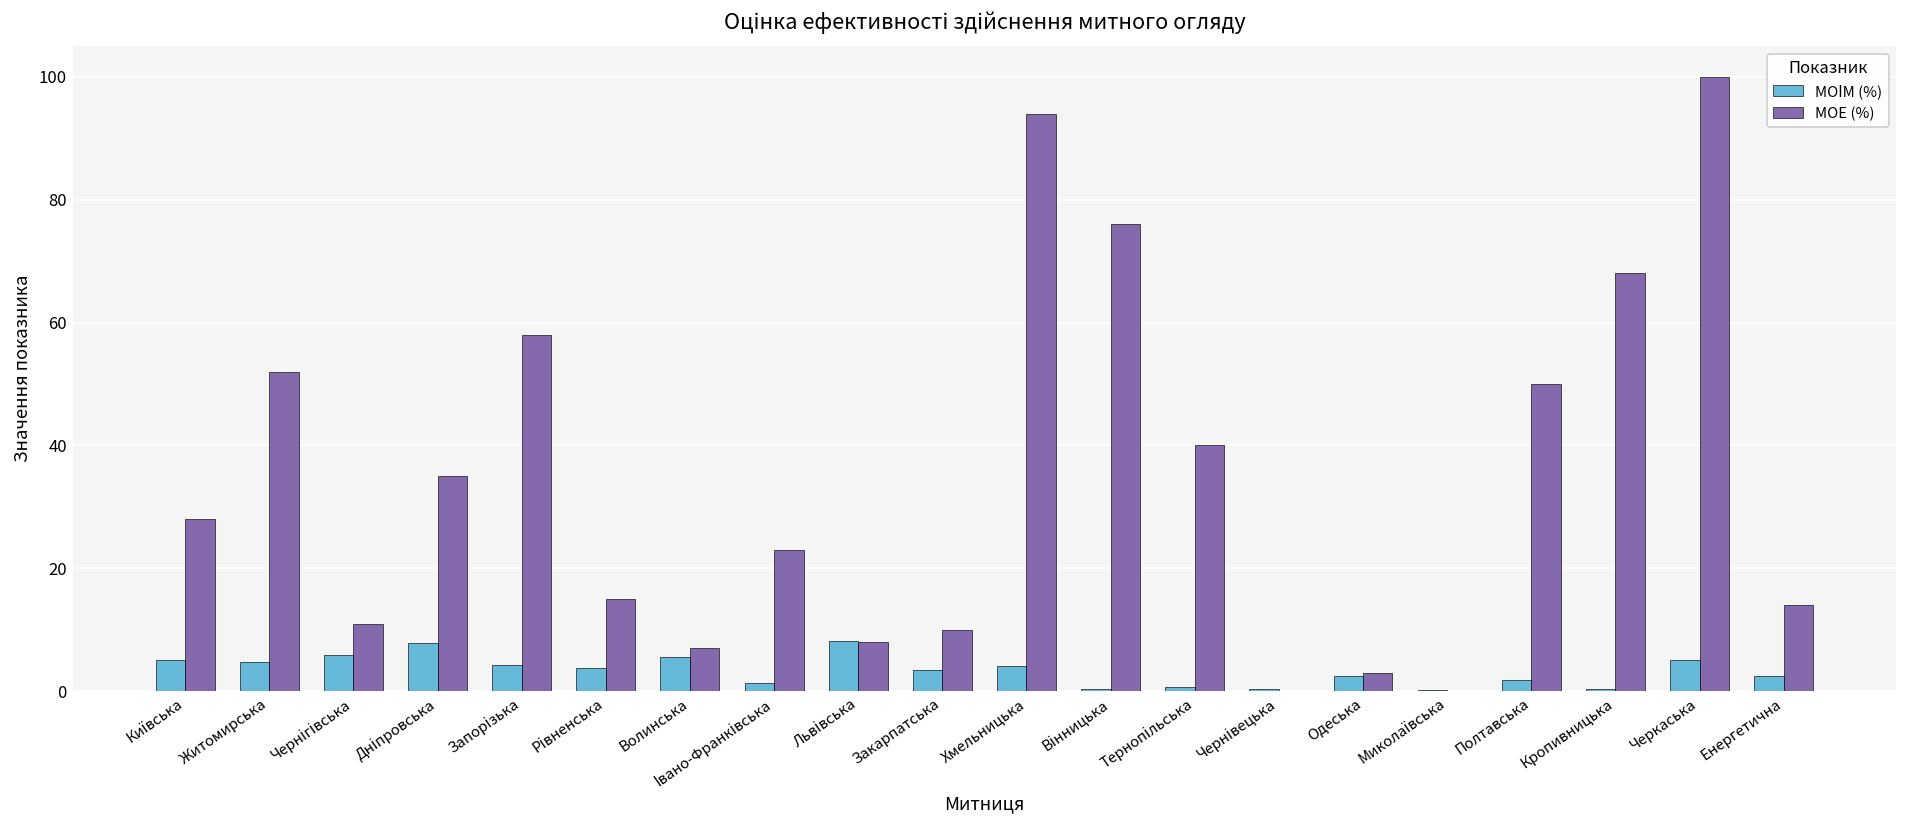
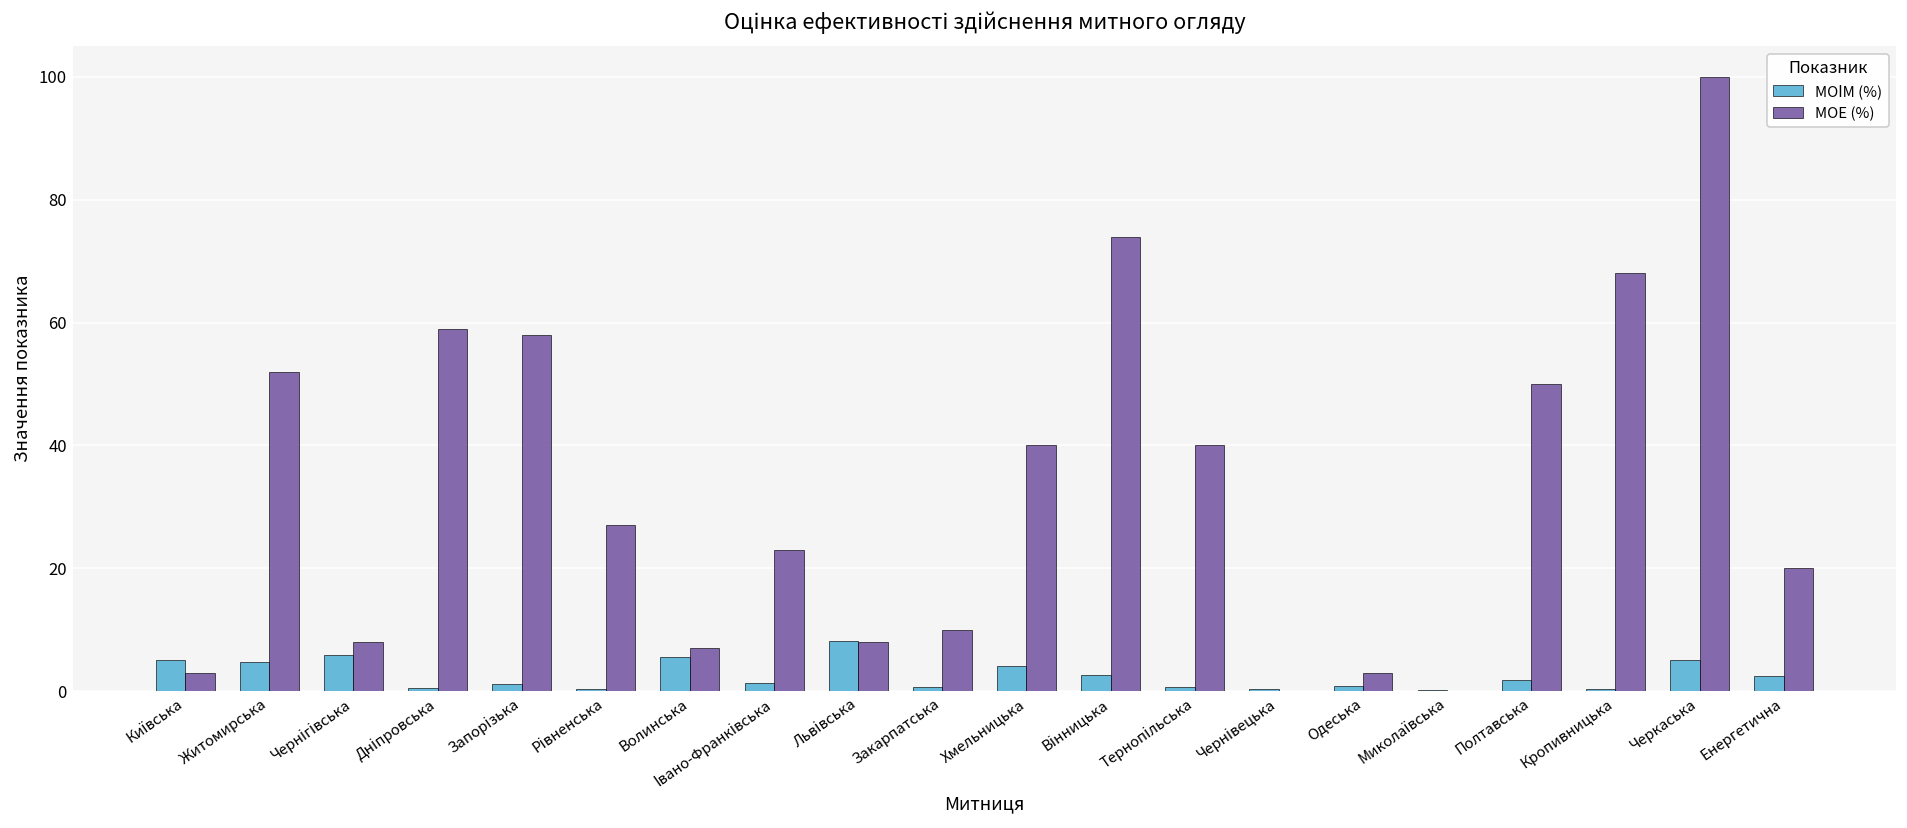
  {
    "МОІМ (%)": {
      "Київська": 5,
      "Житомирська": 5,
      "Чернігівська": 6,
-     "Дніпровська": 8,
-     "Запорізька": 4,
-     "Рівненська": 4,
+     "Дніпровська": 1,
+     "Запорізька": 1,
+     "Рівненська": 0,
      "Волинська": 6,
      "Івано-Франківська": 1,
      "Львівська": 8,
-     "Закарпатська": 3,
+     "Закарпатська": 1,
      "Хмельницька": 4,
-     "Вінницька": 0,
+     "Вінницька": 3,
      "Тернопільська": 1,
-     "Одеська": 3,
+     "Одеська": 1,
      "Полтавська": 2,
      "Черкаська": 5,
      "Енергетична": 2
    },
    "МОЕ (%)": {
-     "Київська": 28,
+     "Київська": 3,
      "Житомирська": 52,
-     "Чернігівська": 11,
-     "Дніпровська": 35,
+     "Чернігівська": 8,
+     "Дніпровська": 59,
      "Запорізька": 58,
-     "Рівненська": 15,
+     "Рівненська": 27,
      "Волинська": 7,
      "Івано-Франківська": 23,
      "Львівська": 8,
      "Закарпатська": 10,
-     "Хмельницька": 94,
-     "Вінницька": 76,
+     "Хмельницька": 40,
+     "Вінницька": 74,
      "Тернопільська": 40,
      "Чернівецька": 0,
      "Одеська": 3,
      "Миколаївська": 0,
      "Полтавська": 50,
      "Кропивницька": 68,
      "Черкаська": 100,
-     "Енергетична": 14
+     "Енергетична": 20
    }
  }
